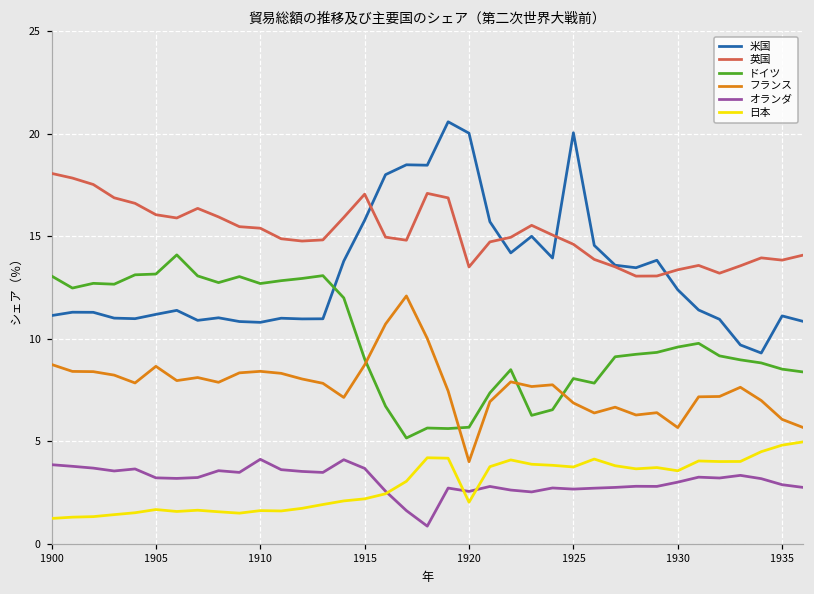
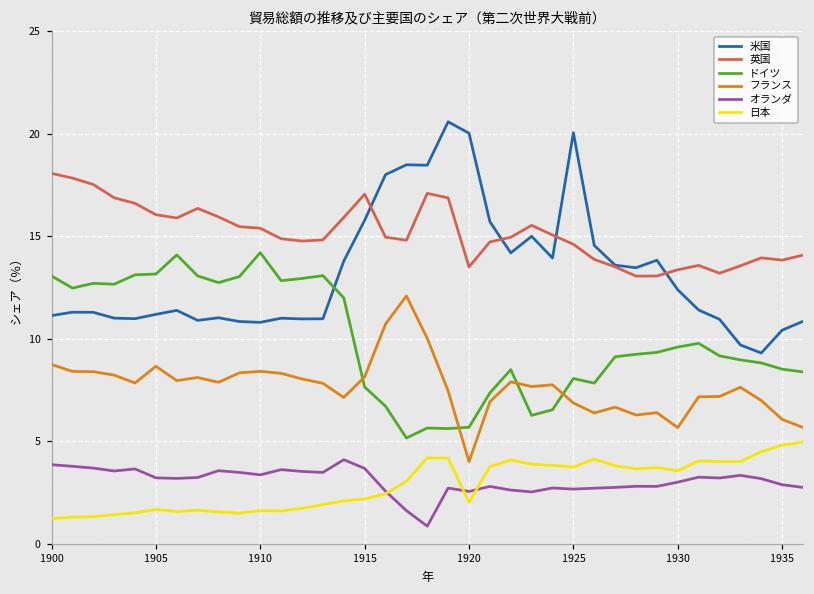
  {
    "米国": {
      "1900": 11.1,
      "1905": 11.2,
      "1910": 10.8,
      "1915": 15.8,
      "1920": 20.0,
      "1925": 20.0,
      "1930": 12.4,
-     "1935": 11.1
+     "1935": 10.4
    },
    "英国": {
      "1900": 18.1,
      "1905": 16.0,
      "1910": 15.4,
      "1915": 17.1,
      "1920": 13.5,
      "1925": 14.6,
      "1930": 13.4,
      "1935": 13.8
    },
    "ドイツ": {
      "1900": 13.1,
      "1905": 13.2,
-     "1910": 12.7,
-     "1915": 9.0,
+     "1910": 14.2,
+     "1915": 7.6,
      "1920": 5.7,
      "1925": 8.1,
      "1930": 9.6,
      "1935": 8.5
    },
    "フランス": {
      "1900": 8.7,
      "1905": 8.7,
      "1910": 8.4,
-     "1915": 8.7,
+     "1915": 8.1,
      "1920": 4.0,
      "1925": 6.9,
      "1930": 5.7,
      "1935": 6.1
    },
    "オランダ": {
      "1900": 3.9,
      "1905": 3.2,
-     "1910": 4.1,
+     "1910": 3.4,
      "1915": 3.7,
      "1920": 2.6,
      "1925": 2.7,
      "1930": 3.0,
      "1935": 2.9
    },
    "日本": {
      "1900": 1.2,
      "1905": 1.7,
      "1910": 1.6,
      "1915": 2.2,
      "1920": 2.0,
      "1925": 3.7,
      "1930": 3.6,
      "1935": 4.8
    }
  }
